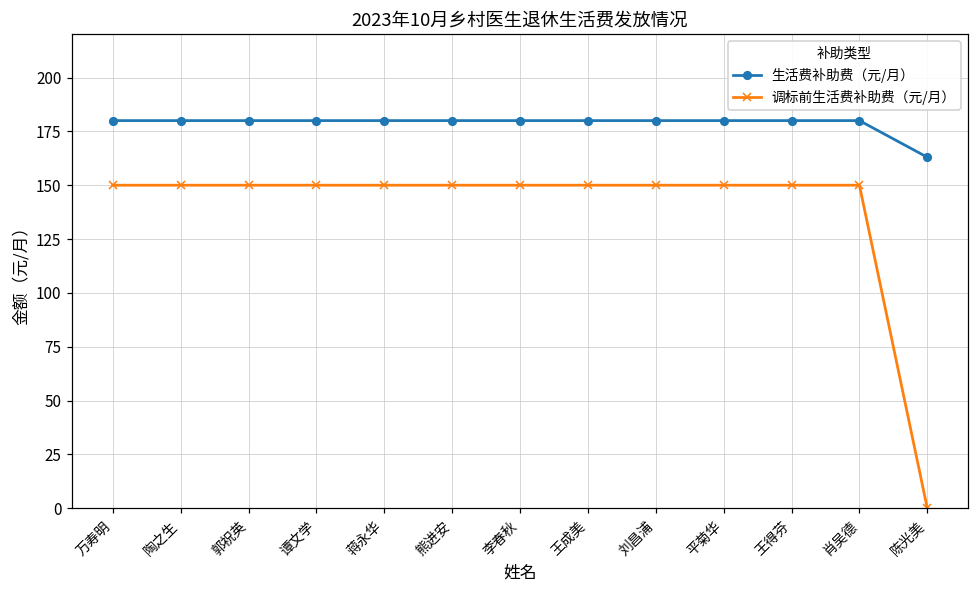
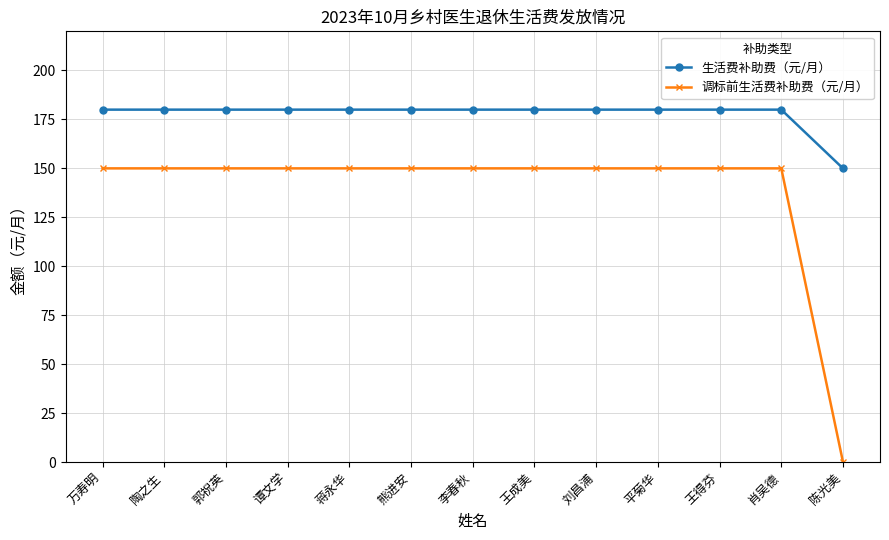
  {
    "生活费补助费（元/月）": {
      "万寿明": 180,
      "陶之生": 180,
      "郭祝英": 180,
      "谭文学": 180,
      "蒋永华": 180,
      "熊进安": 180,
      "李春秋": 180,
      "王成美": 180,
      "刘昌浦": 180,
      "平菊华": 180,
      "王得芬": 180,
      "肖吴德": 180,
-     "陈光美": 163
+     "陈光美": 150
    },
    "调标前生活费补助费（元/月）": {
      "万寿明": 150,
      "陶之生": 150,
      "郭祝英": 150,
      "谭文学": 150,
      "蒋永华": 150,
      "熊进安": 150,
      "李春秋": 150,
      "王成美": 150,
      "刘昌浦": 150,
      "平菊华": 150,
      "王得芬": 150,
      "肖吴德": 150,
      "陈光美": 0
    }
  }
